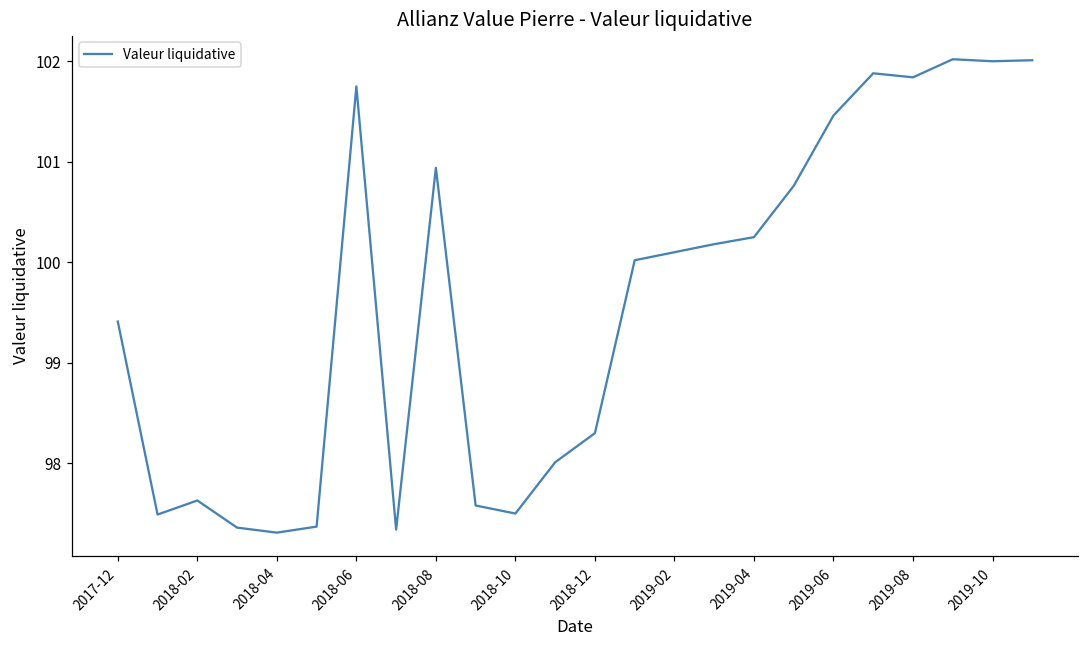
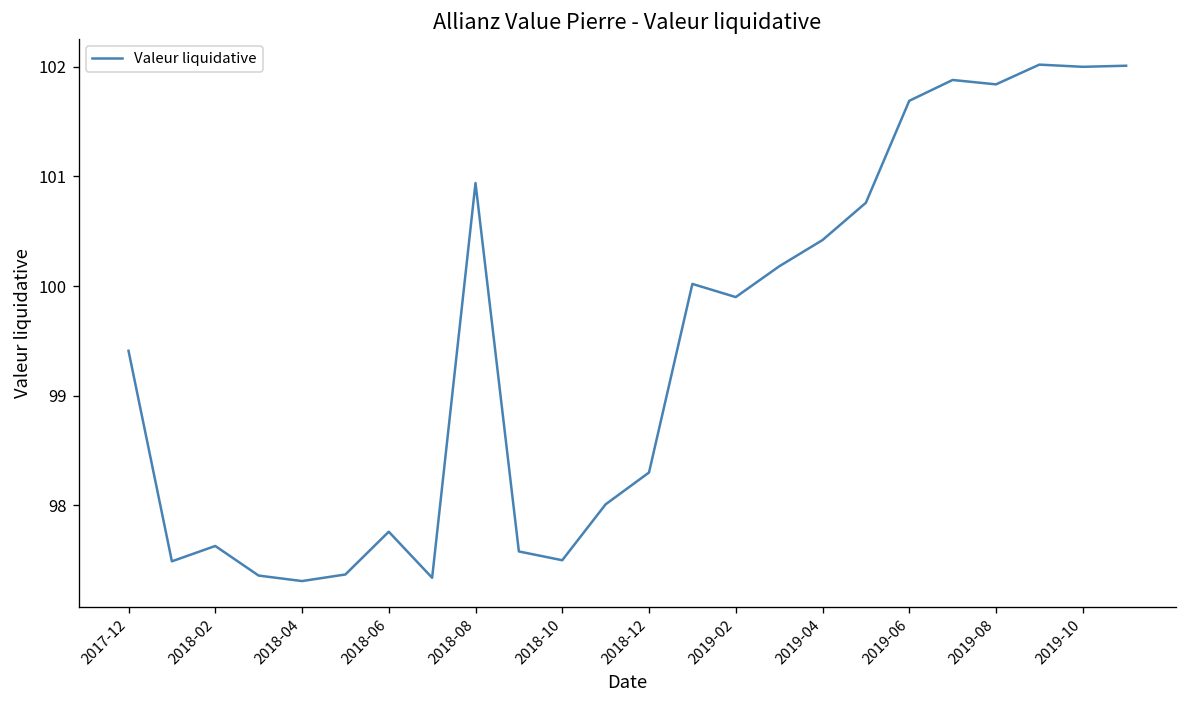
  {
    "2017-12": 99.4,
    "2018-02": 97.6,
    "2018-04": 97.3,
-   "2018-06": 101.8,
+   "2018-06": 97.8,
    "2018-08": 100.9,
    "2018-10": 97.5,
    "2018-12": 98.3,
-   "2019-02": 100.1,
-   "2019-04": 100.3,
-   "2019-06": 101.5,
+   "2019-02": 99.9,
+   "2019-04": 100.4,
+   "2019-06": 101.7,
    "2019-08": 101.8,
    "2019-10": 102.0
  }
